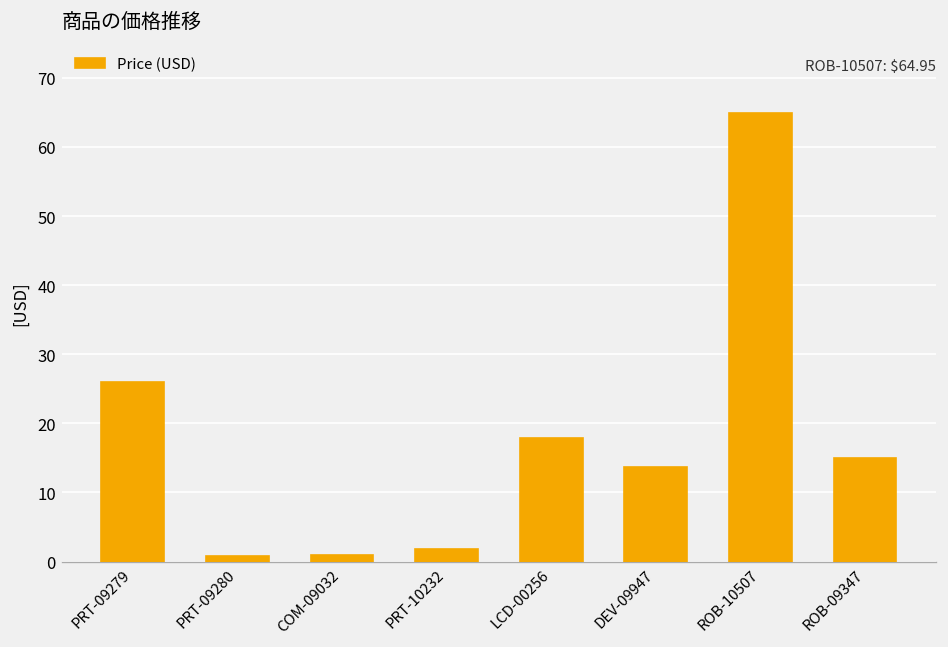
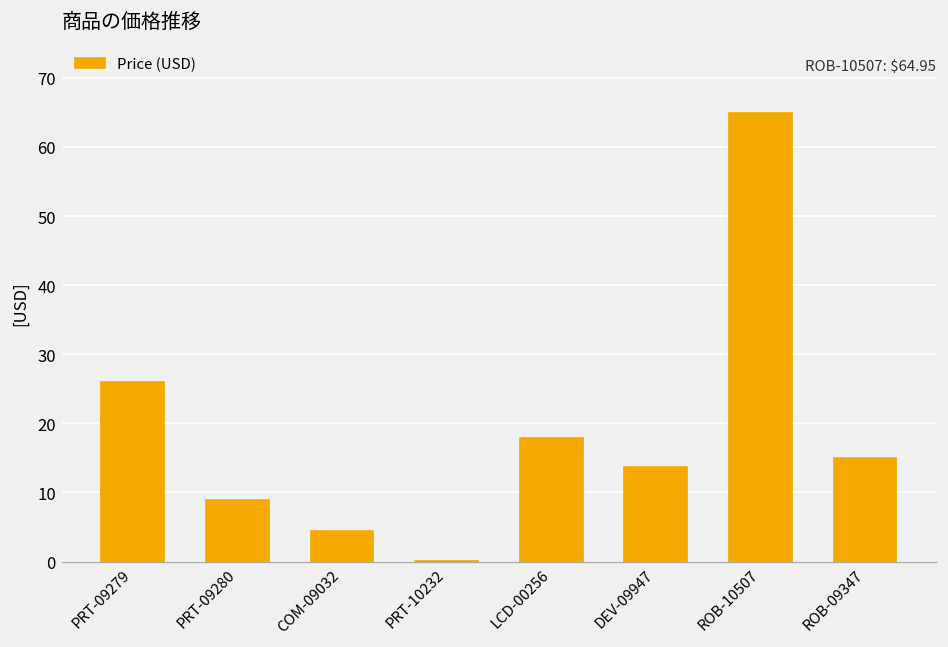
  {
    "PRT-09279": 26,
-   "PRT-09280": 1,
-   "COM-09032": 1,
-   "PRT-10232": 2,
+   "PRT-09280": 9,
+   "COM-09032": 5,
+   "PRT-10232": 0,
    "LCD-00256": 18,
    "DEV-09947": 14,
    "ROB-10507": 65,
    "ROB-09347": 15
  }
